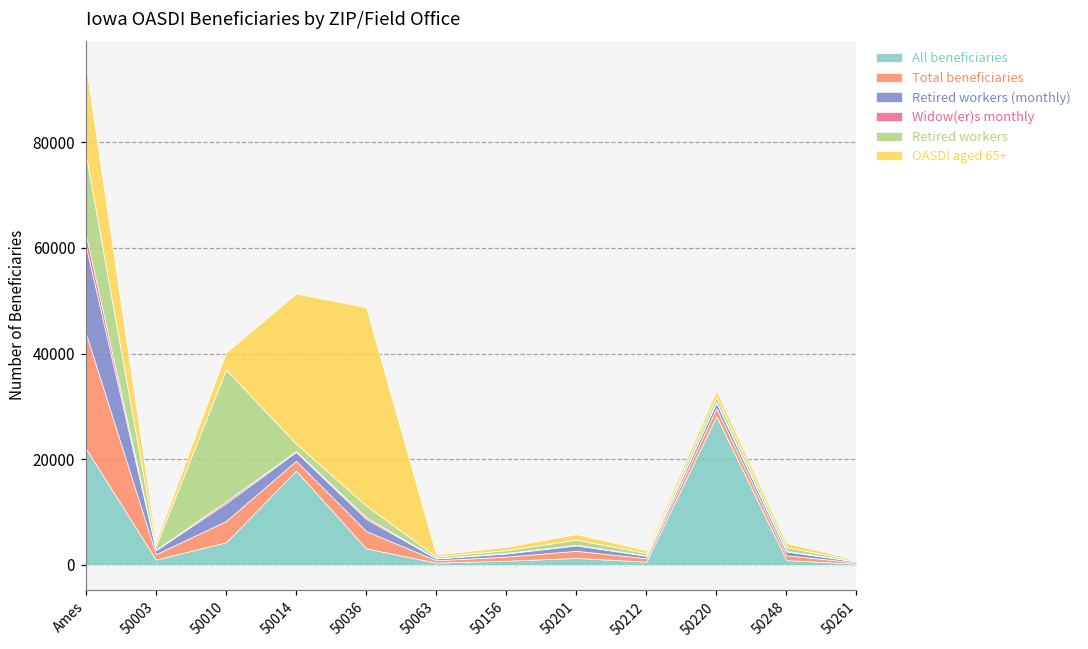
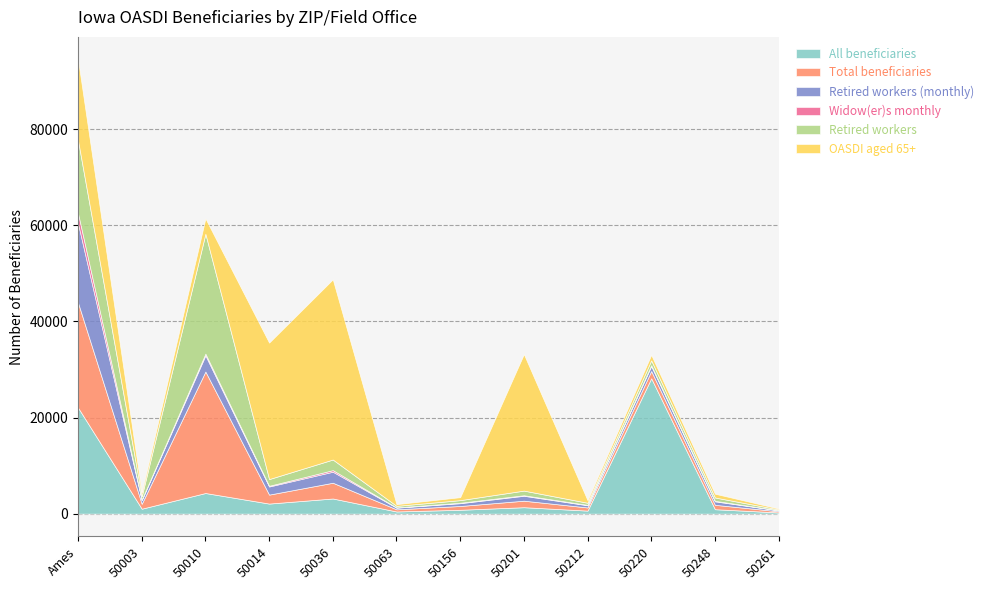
  {
    "All beneficiaries": {
      "Ames": 22000,
      "50003": 1000,
      "50010": 4000,
-     "50014": 18000,
+     "50014": 2000,
      "50036": 3000,
      "50156": 1000,
      "50201": 1000,
      "50212": 1000,
      "50220": 28000,
      "50248": 1000
    },
    "Total beneficiaries": {
      "Ames": 22000,
      "50003": 1000,
-     "50010": 4000,
+     "50010": 25000,
      "50014": 2000,
      "50036": 3000,
      "50156": 1000,
      "50201": 1000,
      "50220": 2000,
      "50248": 1000
    },
    "Retired workers (monthly)": {
      "Ames": 16000
    },
    "Widow(er)s monthly": {
      "Ames": 2000
    },
    "Retired workers": {
      "Ames": 15000,
      "50003": 1000,
      "50010": 25000,
      "50014": 1000,
      "50036": 2000,
      "50156": 1000,
      "50201": 1000,
      "50220": 1000,
      "50248": 1000
    },
    "OASDI aged 65+": {
      "Ames": 17000,
      "50003": 1000,
      "50010": 3000,
      "50014": 28000,
      "50036": 38000,
      "50156": 1000,
-     "50201": 1000,
+     "50201": 28000,
      "50212": 1000,
      "50220": 1000,
      "50248": 1000
    }
  }
